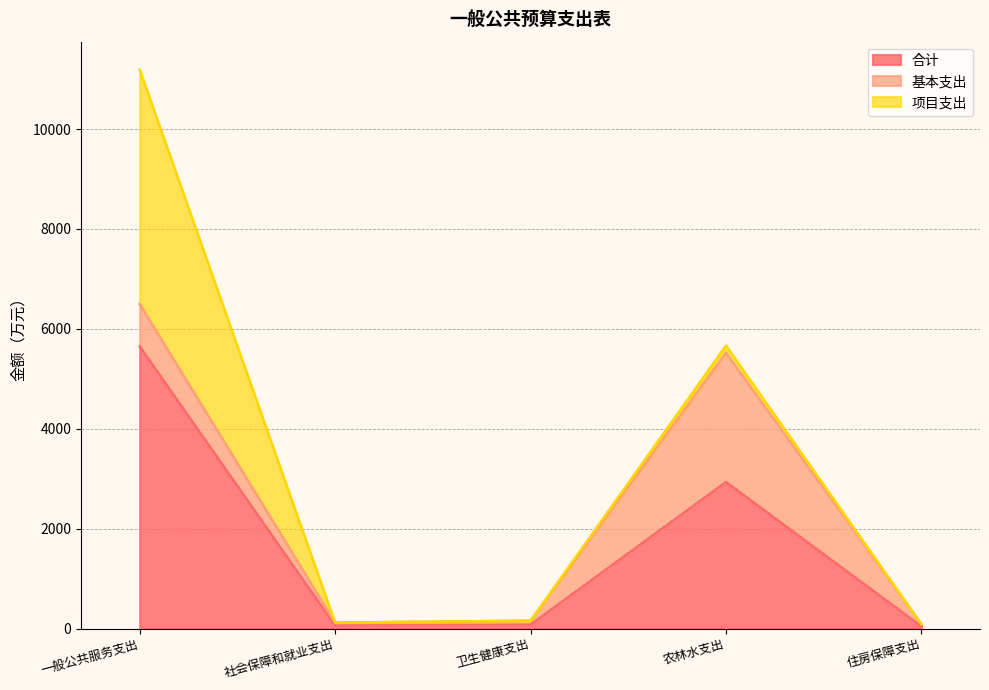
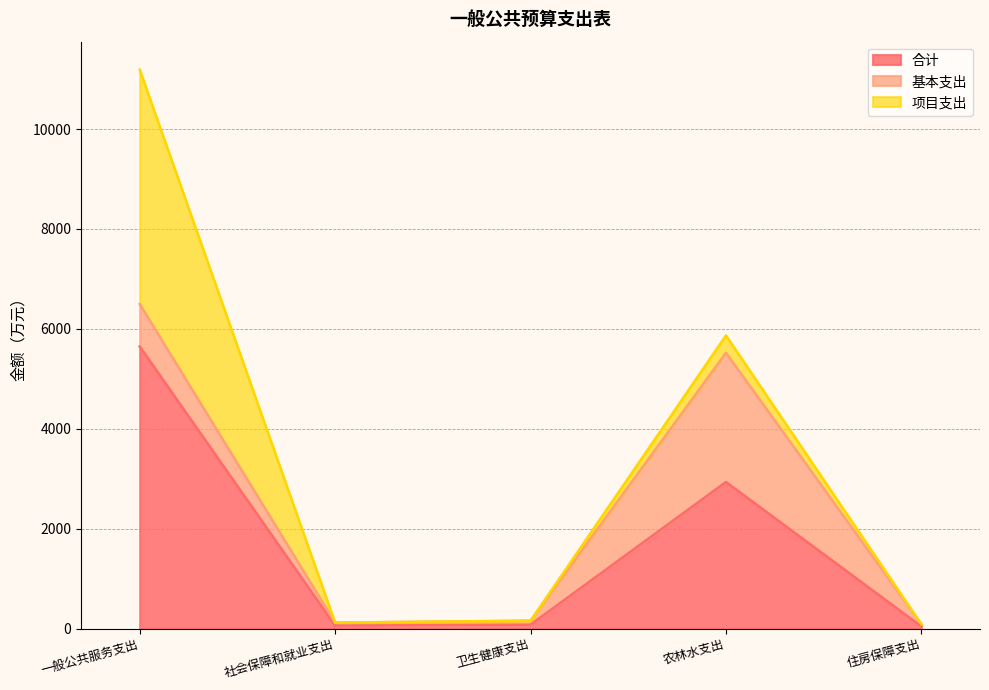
  {
    "项目支出": {
      "一般公共服务支出": 4700,
-     "农林水支出": 100
+     "农林水支出": 300
    }
  }
